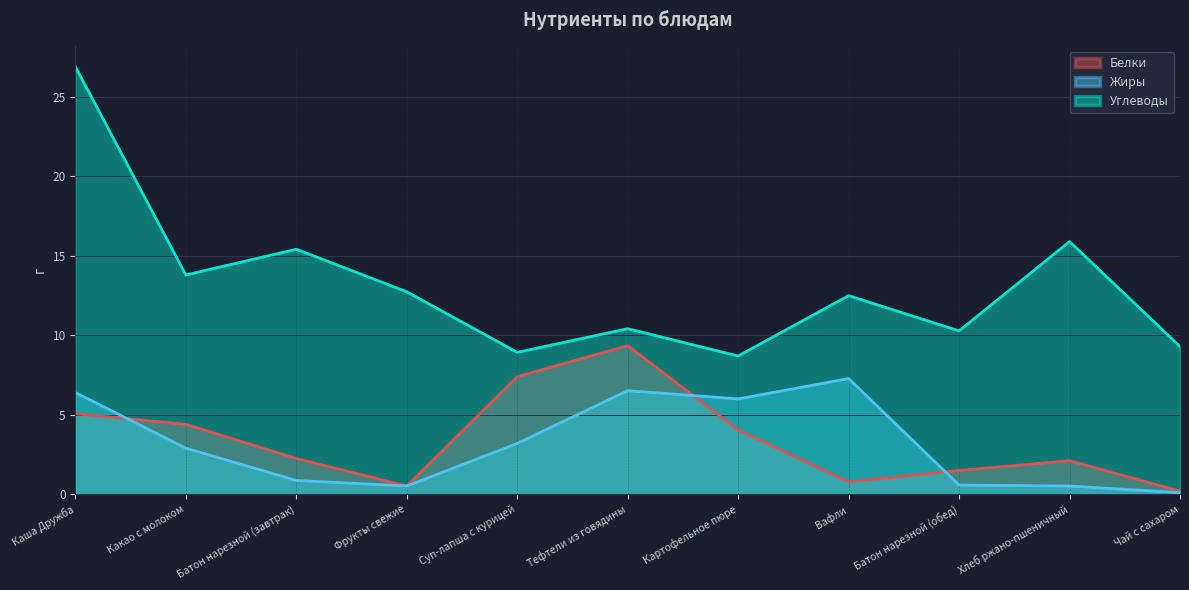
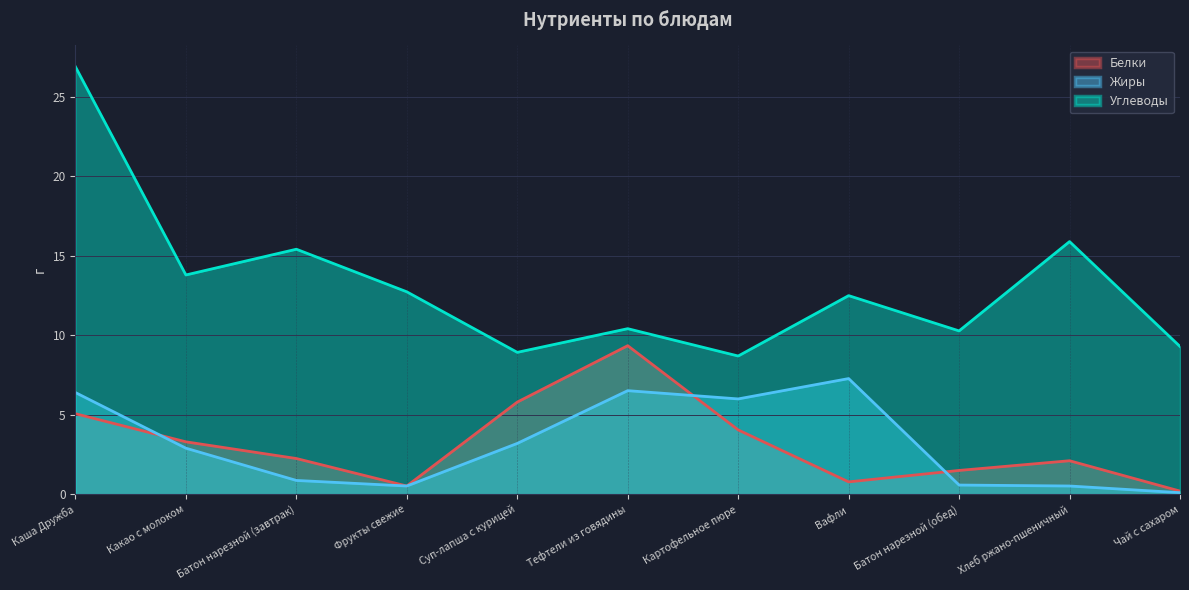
  {
    "Белки": {
      "Каша Дружба": 5.1,
-     "Какао с молоком": 4.4,
+     "Какао с молоком": 3.3,
      "Батон нарезной (завтрак)": 2.3,
-     "Суп-лапша с курицей": 7.4,
+     "Суп-лапша с курицей": 5.8,
      "Тефтели из говядины": 9.4,
      "Картофельное пюре": 4.1,
      "Вафли": 0.8,
      "Батон нарезной (обед)": 1.5,
      "Хлеб ржано-пшеничный": 2.1
    },
    "Жиры": {
      "Каша Дружба": 6.4,
      "Какао с молоком": 2.9,
      "Батон нарезной (завтрак)": 0.9,
      "Суп-лапша с курицей": 3.2,
      "Тефтели из говядины": 6.5,
      "Картофельное пюре": 6.0,
      "Вафли": 7.3,
      "Батон нарезной (обед)": 0.6,
      "Хлеб ржано-пшеничный": 0.5
    },
    "Углеводы": {
      "Каша Дружба": 26.9,
      "Какао с молоком": 13.8,
      "Батон нарезной (завтрак)": 15.4,
      "Фрукты свежие": 12.7,
      "Суп-лапша с курицей": 8.9,
      "Тефтели из говядины": 10.4,
      "Картофельное пюре": 8.7,
      "Вафли": 12.5,
      "Батон нарезной (обед)": 10.3,
      "Хлеб ржано-пшеничный": 15.9,
      "Чай с сахаром": 9.3
    }
  }
